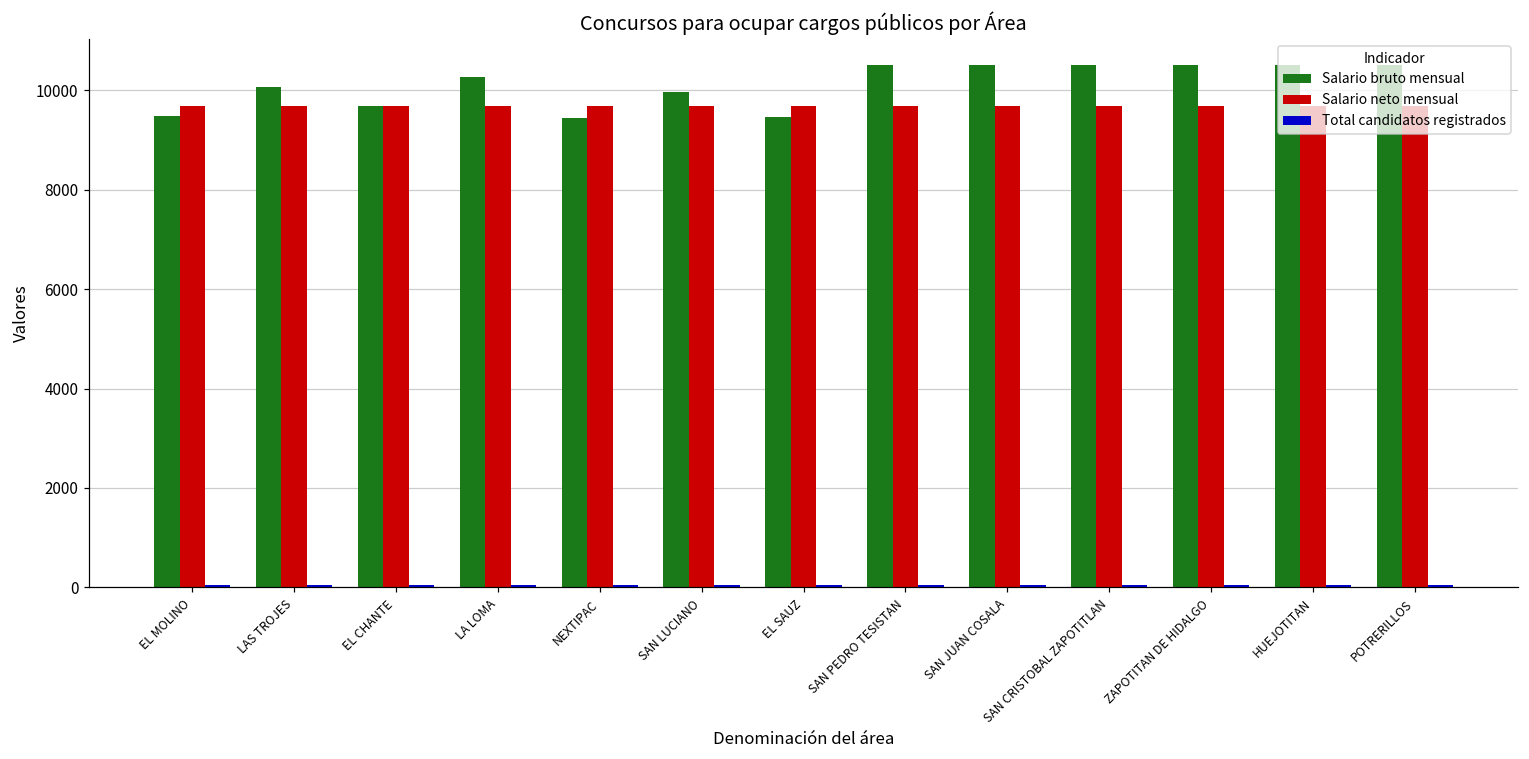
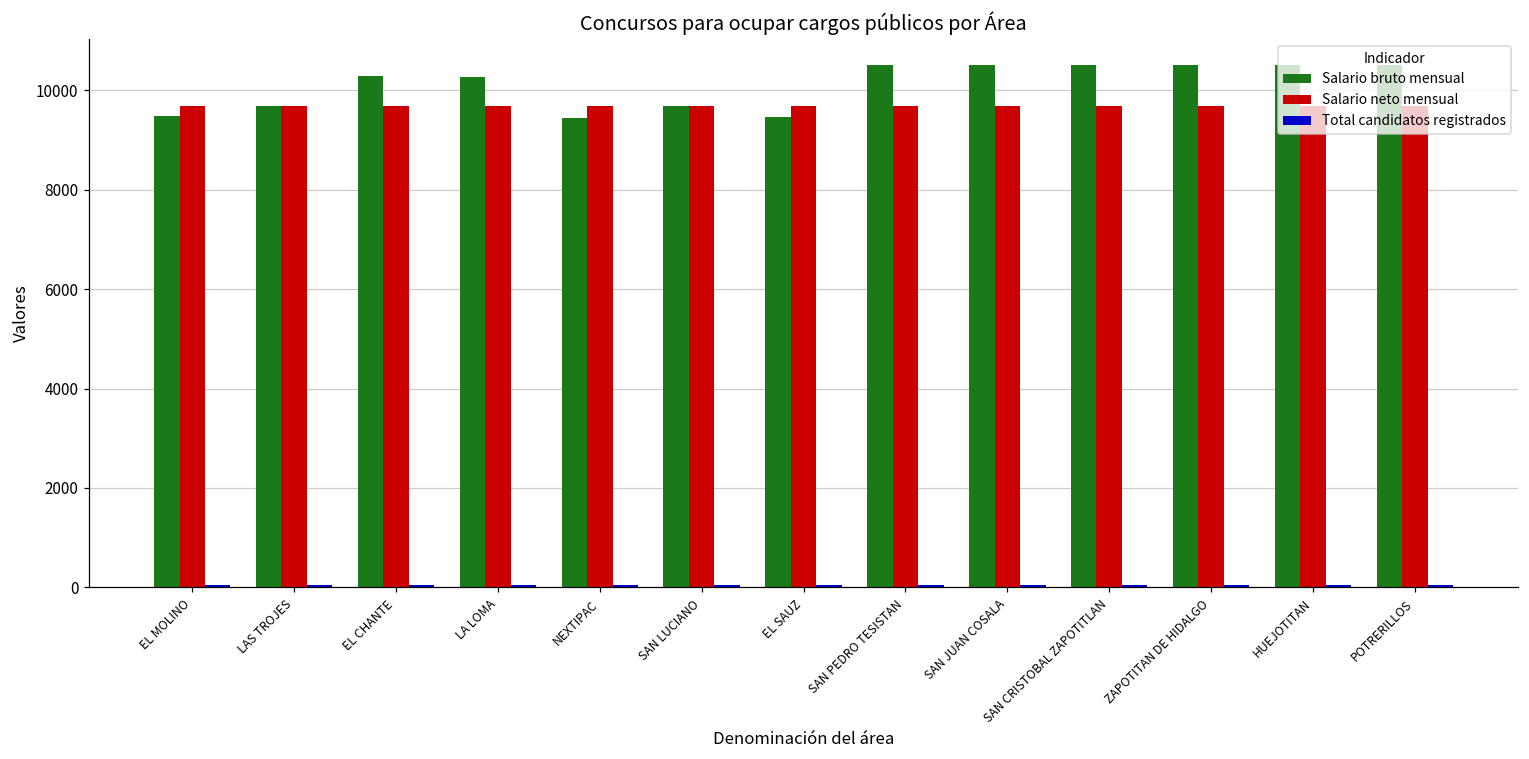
  {
    "Salario bruto mensual": {
      "EL MOLINO": 9500,
-     "LAS TROJES": 10100,
-     "EL CHANTE": 9700,
+     "LAS TROJES": 9700,
+     "EL CHANTE": 10300,
      "LA LOMA": 10300,
      "NEXTIPAC": 9500,
-     "SAN LUCIANO": 10000,
+     "SAN LUCIANO": 9700,
      "EL SAUZ": 9500,
      "SAN PEDRO TESISTAN": 10500,
      "SAN JUAN COSALA": 10500,
      "SAN CRISTOBAL ZAPOTITLAN": 10500,
      "ZAPOTITAN DE HIDALGO": 10500
    },
    "Salario neto mensual": {
      "EL MOLINO": 9700,
      "LAS TROJES": 9700,
      "EL CHANTE": 9700,
      "LA LOMA": 9700,
      "NEXTIPAC": 9700,
      "SAN LUCIANO": 9700,
      "EL SAUZ": 9700,
      "SAN PEDRO TESISTAN": 9700,
      "SAN JUAN COSALA": 9700,
      "SAN CRISTOBAL ZAPOTITLAN": 9700,
      "ZAPOTITAN DE HIDALGO": 9700
    }
  }
